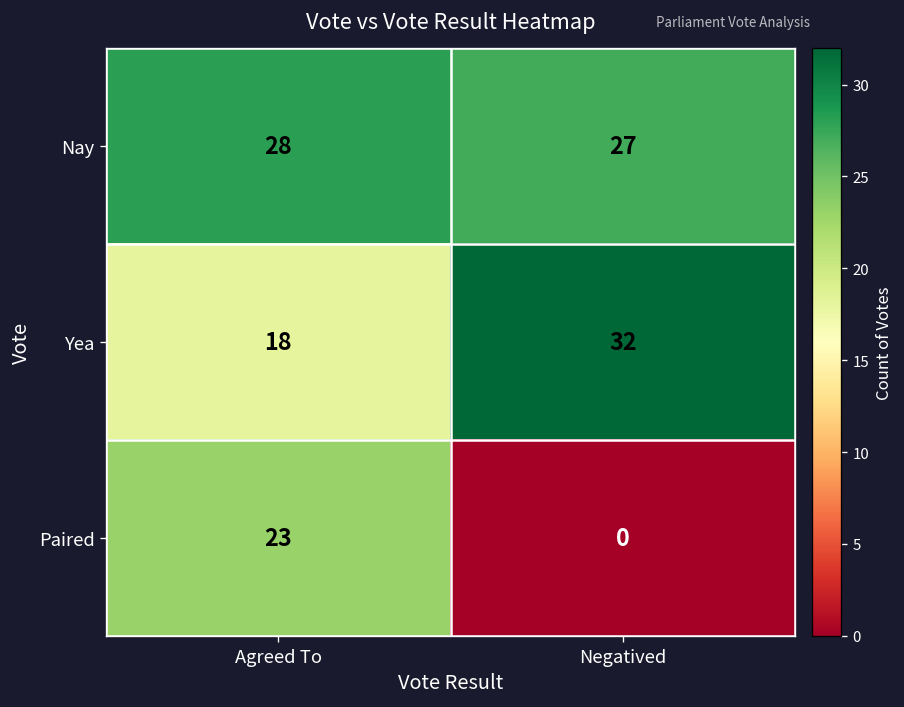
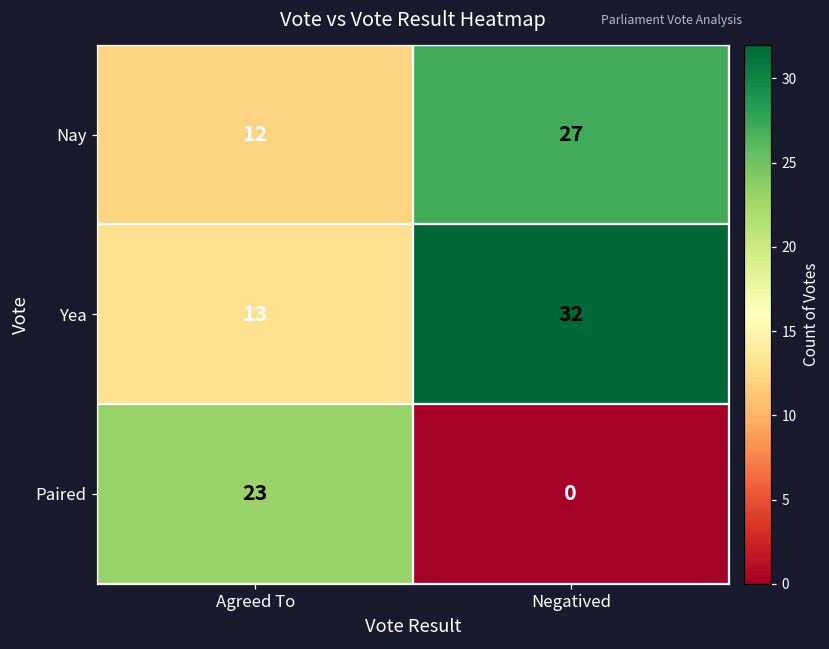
  {
    "Nay": {
-     "Agreed To": 28,
+     "Agreed To": 12,
      "Negatived": 27
    },
    "Yea": {
-     "Agreed To": 18,
+     "Agreed To": 13,
      "Negatived": 32
    },
    "Paired": {
      "Agreed To": 23,
      "Negatived": 0
    }
  }
